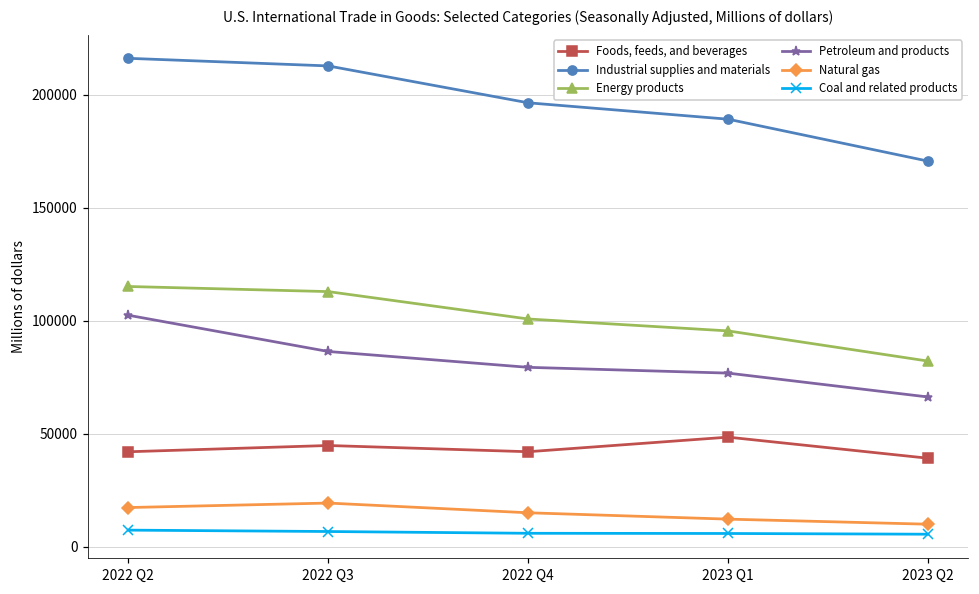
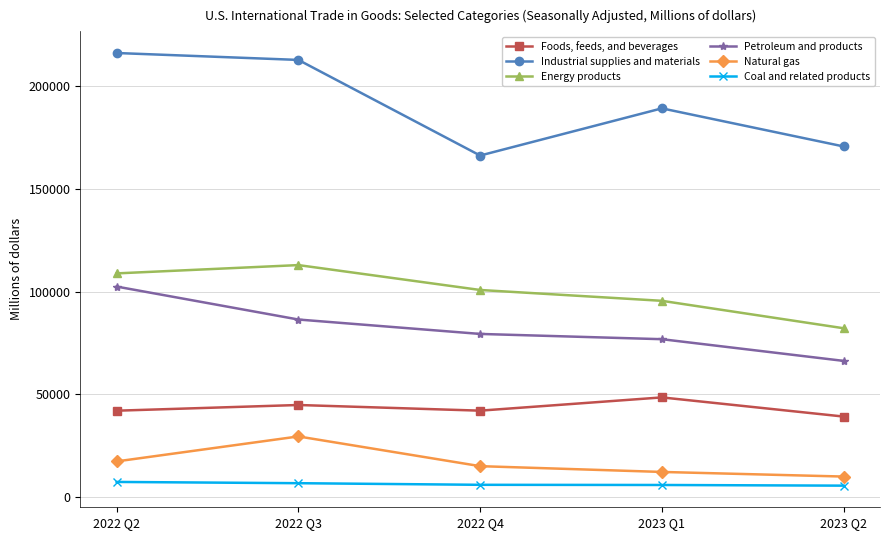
  {
    "Foods, feeds, and beverages": {
      "2022 Q2": 42000,
      "2022 Q3": 45000,
      "2022 Q4": 42000,
      "2023 Q1": 48000,
      "2023 Q2": 39000
    },
    "Industrial supplies and materials": {
      "2022 Q2": 216000,
      "2022 Q3": 213000,
-     "2022 Q4": 196000,
+     "2022 Q4": 166000,
      "2023 Q1": 189000,
      "2023 Q2": 171000
    },
    "Energy products": {
-     "2022 Q2": 115000,
+     "2022 Q2": 109000,
      "2022 Q3": 113000,
      "2022 Q4": 101000,
      "2023 Q1": 96000,
      "2023 Q2": 82000
    },
    "Petroleum and products": {
      "2022 Q2": 102000,
      "2022 Q3": 86000,
      "2022 Q4": 79000,
      "2023 Q1": 77000,
      "2023 Q2": 66000
    },
    "Natural gas": {
      "2022 Q2": 17000,
-     "2022 Q3": 19000,
+     "2022 Q3": 29000,
      "2022 Q4": 15000,
      "2023 Q1": 12000,
      "2023 Q2": 10000
    },
    "Coal and related products": {
      "2022 Q2": 7000,
      "2022 Q3": 7000,
      "2022 Q4": 6000,
      "2023 Q1": 6000,
      "2023 Q2": 6000
    }
  }
